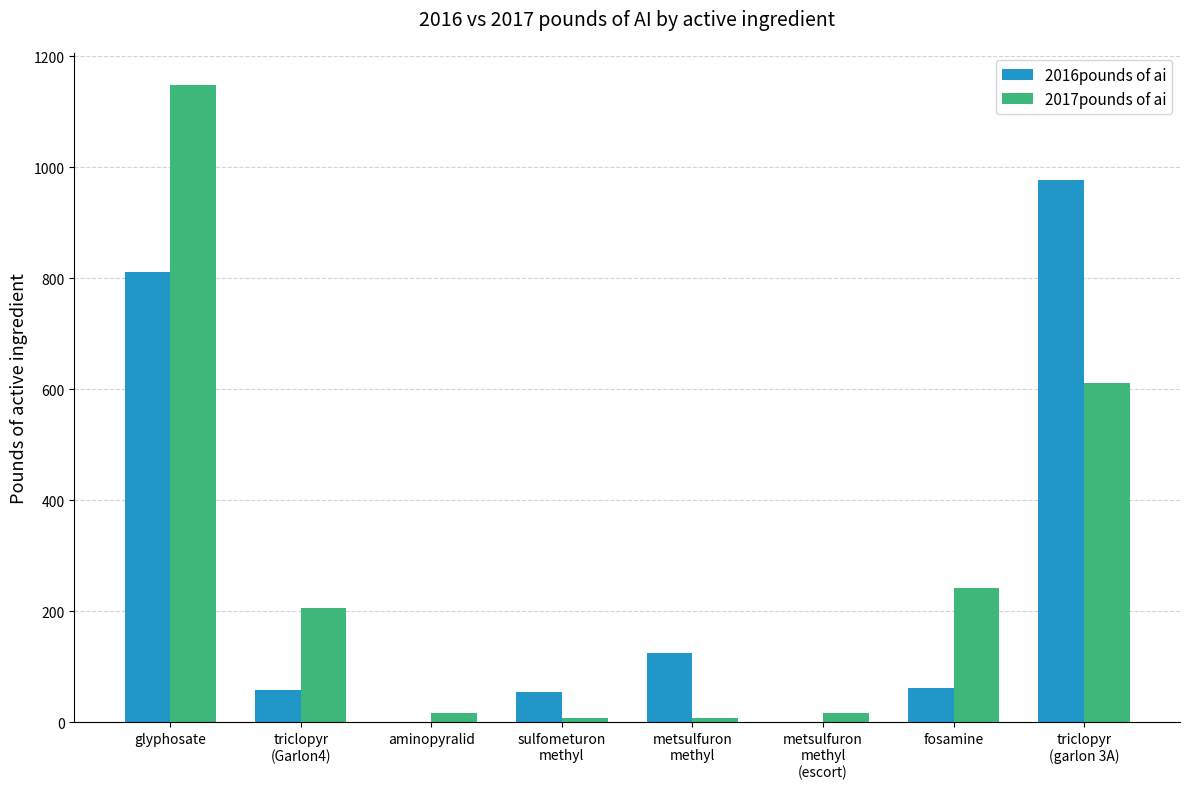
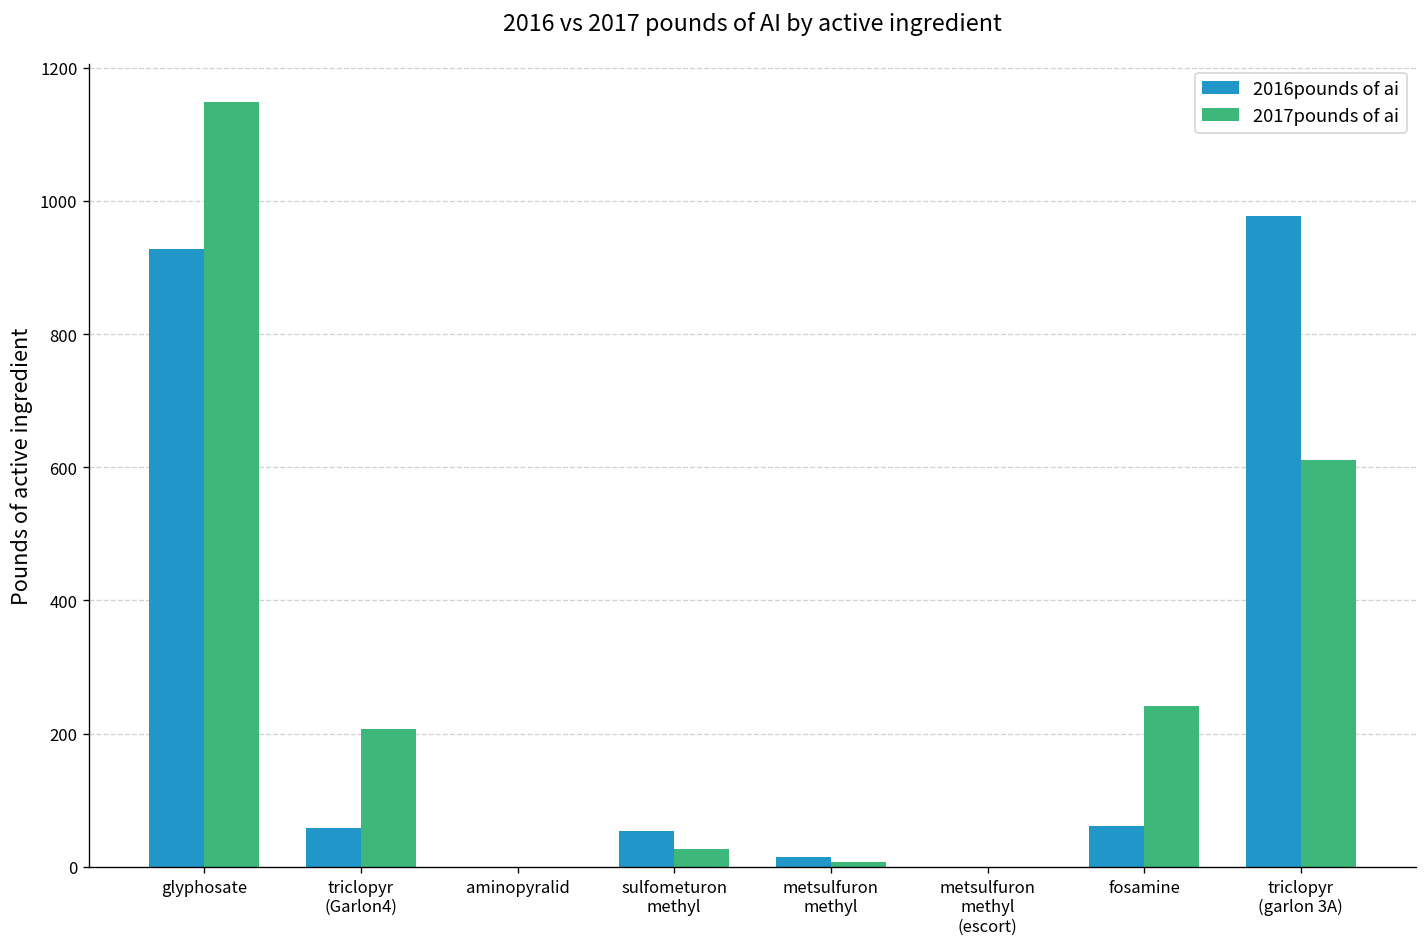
  {
    "2016pounds of ai": {
-     "glyphosate": 810,
+     "glyphosate": 930,
      "triclopyr (Garlon4)": 60,
      "sulfometuron methyl": 50,
-     "metsulfuron methyl": 120,
+     "metsulfuron methyl": 10,
      "metsulfuron methyl (escort)": 0,
      "fosamine": 60,
      "triclopyr (garlon 3A)": 980
    },
    "2017pounds of ai": {
      "glyphosate": 1150,
      "triclopyr (Garlon4)": 210,
-     "aminopyralid": 20,
-     "sulfometuron methyl": 10,
+     "aminopyralid": 0,
+     "sulfometuron methyl": 30,
      "metsulfuron methyl": 10,
-     "metsulfuron methyl (escort)": 20,
+     "metsulfuron methyl (escort)": 0,
      "fosamine": 240,
      "triclopyr (garlon 3A)": 610
    }
  }
